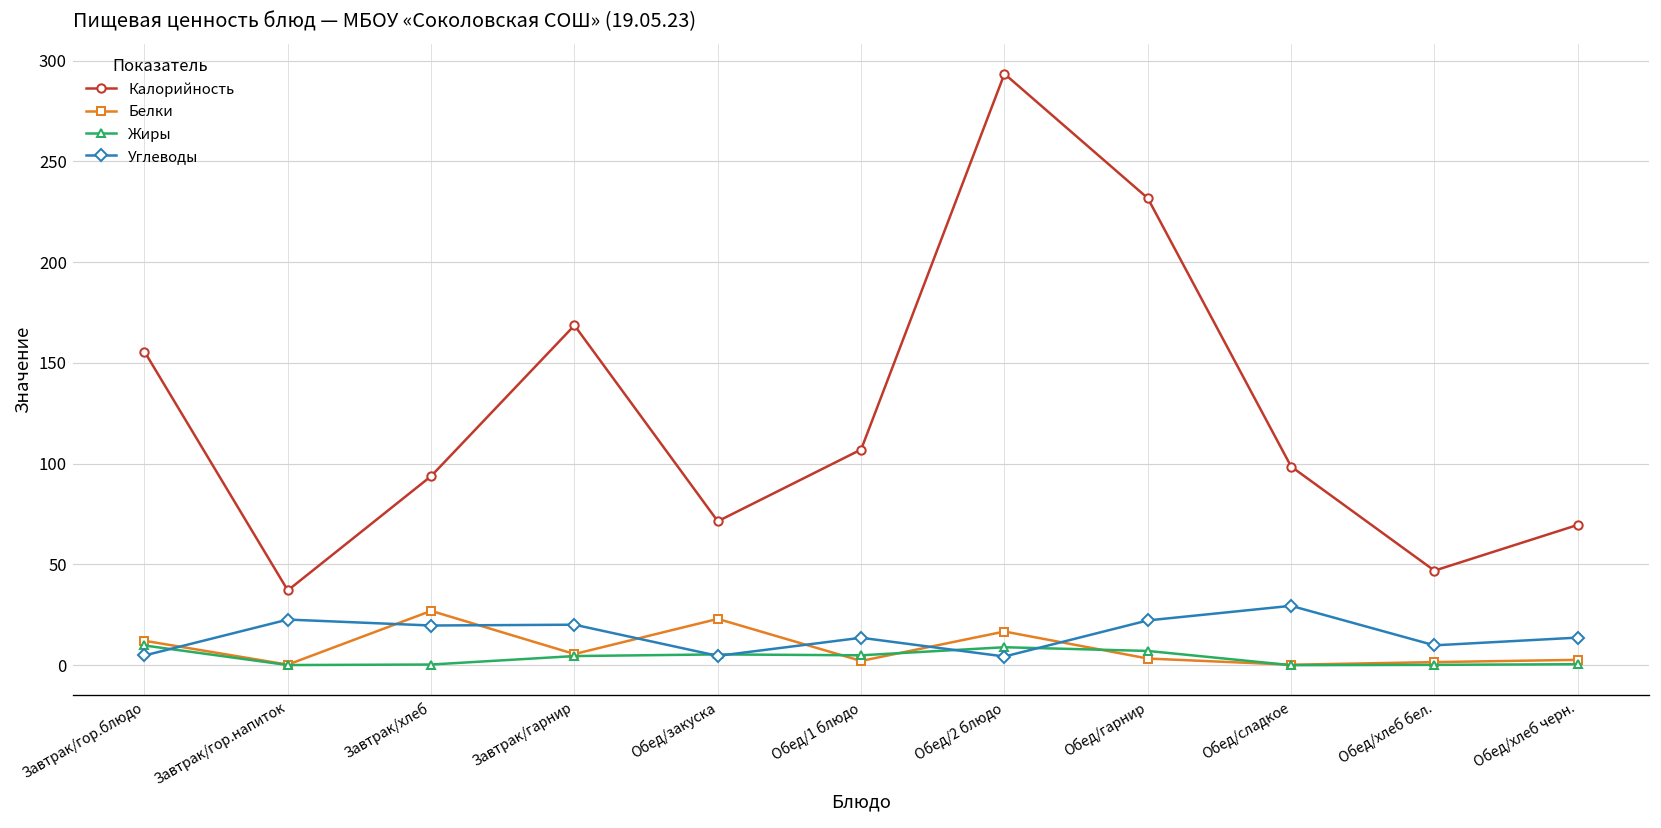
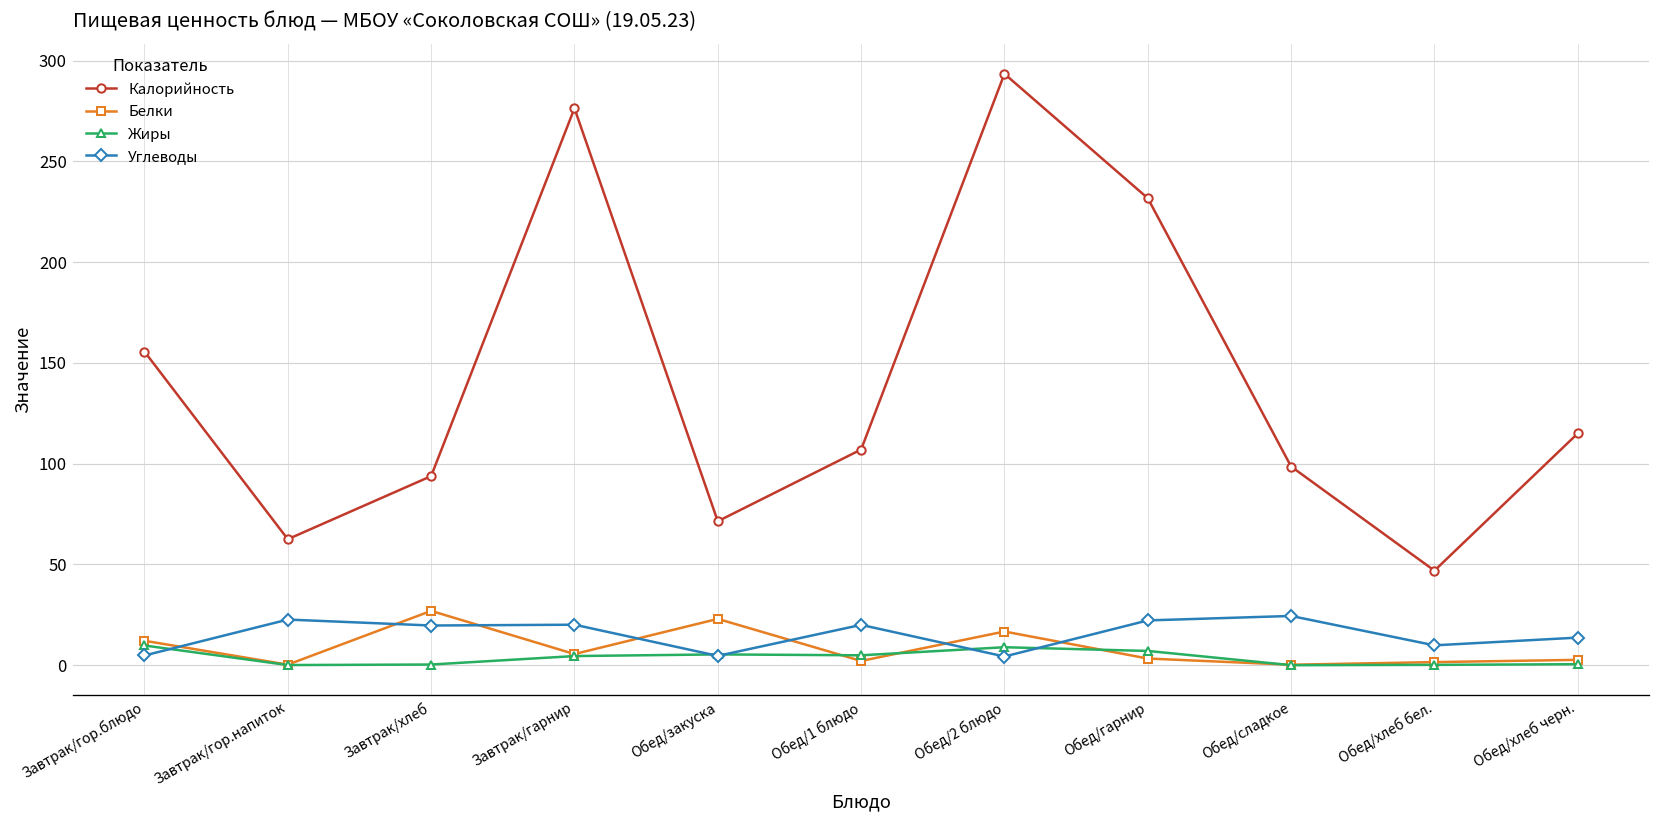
  {
    "Калорийность": {
      "Завтрак/гор.блюдо": 156,
-     "Завтрак/гор.напиток": 37,
+     "Завтрак/гор.напиток": 63,
      "Завтрак/хлеб": 94,
-     "Завтрак/гарнир": 169,
+     "Завтрак/гарнир": 276,
      "Обед/закуска": 71,
      "Обед/1 блюдо": 107,
      "Обед/2 блюдо": 293,
      "Обед/гарнир": 232,
      "Обед/сладкое": 99,
      "Обед/хлеб бел.": 47,
-     "Обед/хлеб черн.": 70
+     "Обед/хлеб черн.": 115
    },
    "Белки": {
      "Завтрак/гор.блюдо": 12,
      "Завтрак/хлеб": 27,
      "Обед/закуска": 23,
      "Обед/1 блюдо": 2,
      "Обед/2 блюдо": 17,
      "Обед/гарнир": 3,
      "Обед/хлеб черн.": 3
    },
    "Жиры": {
      "Завтрак/гор.блюдо": 10,
      "Завтрак/хлеб": 0,
      "Обед/1 блюдо": 5,
      "Обед/2 блюдо": 9,
      "Обед/гарнир": 7,
      "Обед/хлеб черн.": 0
    },
    "Углеводы": {
      "Завтрак/гор.блюдо": 5,
      "Завтрак/гор.напиток": 23,
      "Завтрак/хлеб": 20,
      "Завтрак/гарнир": 20,
-     "Обед/1 блюдо": 14,
+     "Обед/1 блюдо": 20,
      "Обед/2 блюдо": 4,
      "Обед/гарнир": 22,
-     "Обед/сладкое": 29,
+     "Обед/сладкое": 24,
      "Обед/хлеб бел.": 10,
      "Обед/хлеб черн.": 14
    }
  }
